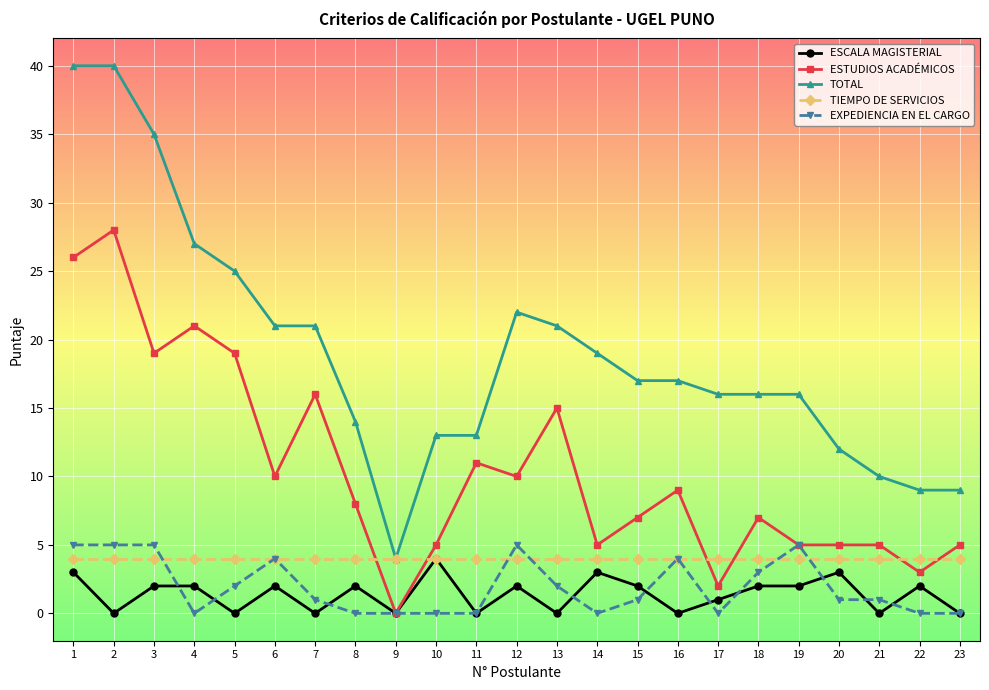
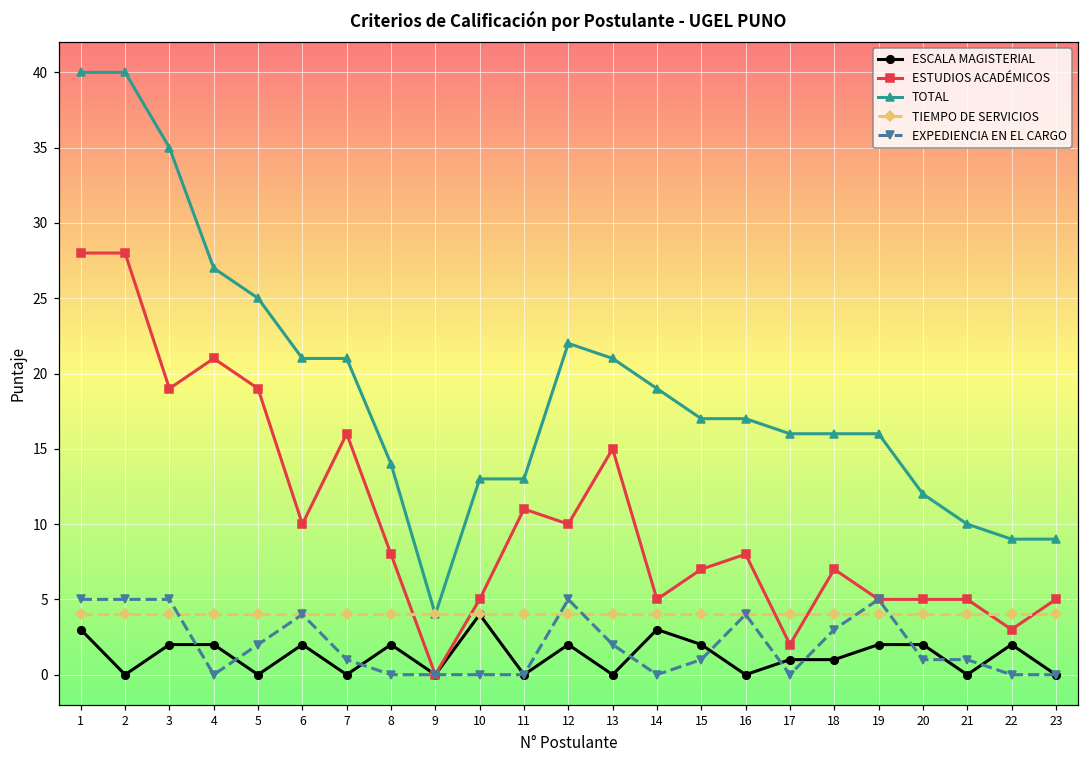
  {
    "ESCALA MAGISTERIAL": {
      "1": 3,
      "2": 0,
      "3": 2,
      "4": 2,
      "5": 0,
      "6": 2,
      "7": 0,
      "8": 2,
      "12": 2,
      "13": 0,
      "14": 3,
      "15": 2,
      "16": 0,
      "17": 1,
-     "18": 2,
+     "18": 1,
      "19": 2,
-     "20": 3,
+     "20": 2,
      "21": 0,
      "22": 2
    },
    "ESTUDIOS ACADÉMICOS": {
-     "1": 26,
+     "1": 28,
      "2": 28,
      "3": 19,
      "4": 21,
      "5": 19,
      "6": 10,
      "7": 16,
      "8": 8,
      "10": 5,
      "11": 11,
      "12": 10,
      "13": 15,
      "14": 5,
      "15": 7,
-     "16": 9,
+     "16": 8,
      "17": 2,
      "18": 7,
      "20": 5,
      "21": 5,
      "22": 3,
      "23": 5
    },
    "TIEMPO DE SERVICIOS": {
      "1": 4,
      "2": 4,
      "3": 4,
      "4": 4,
      "5": 4,
      "7": 4,
      "8": 4,
      "11": 4,
      "12": 4,
      "13": 4,
      "14": 4,
      "15": 4,
      "17": 4,
      "18": 4,
      "19": 4,
      "20": 4,
      "21": 4,
      "22": 4,
      "23": 4
    }
  }
